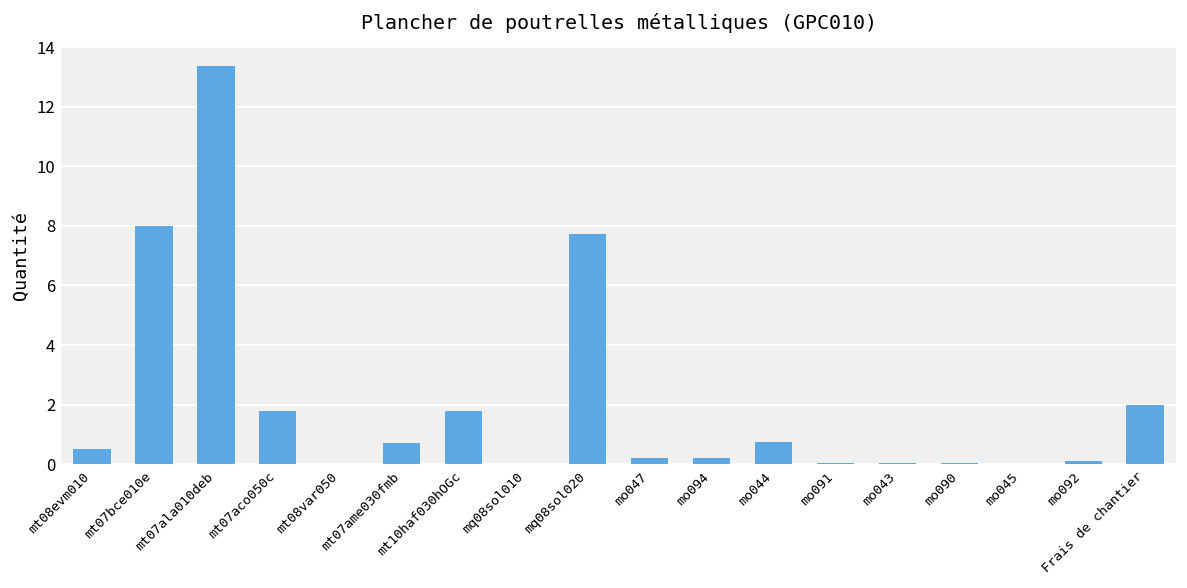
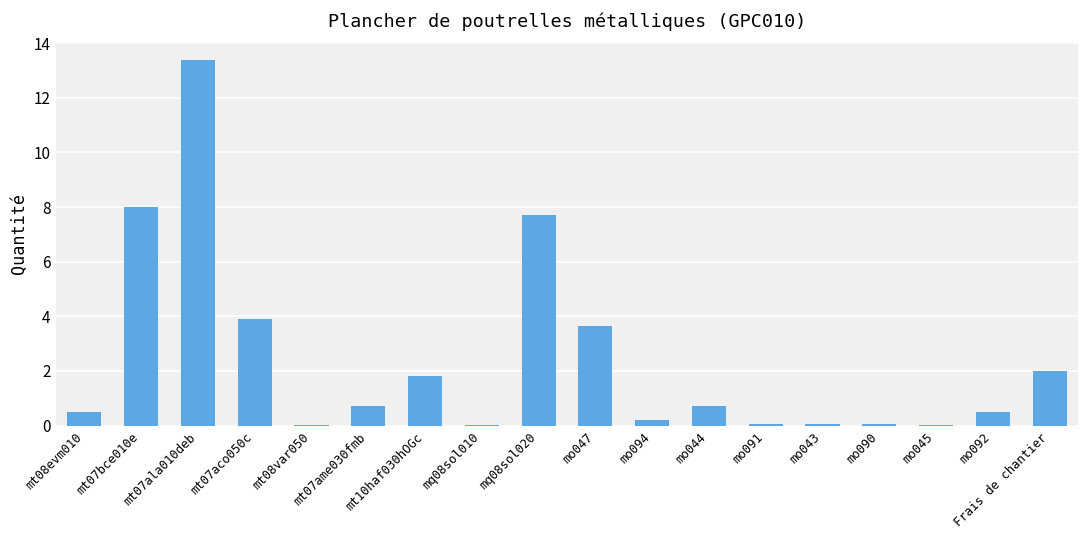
  {
    "mt08evm010": 0.5,
    "mt07bce010e": 8.0,
    "mt07ala010deb": 13.4,
-   "mt07aco050c": 1.8,
+   "mt07aco050c": 3.9,
    "mt07ame030fmb": 0.7,
    "mt10haf030hOGc": 1.8,
    "mq08sol020": 7.7,
-   "mo047": 0.2,
+   "mo047": 3.7,
    "mo094": 0.2,
    "mo044": 0.7,
-   "mo092": 0.1,
+   "mo092": 0.5,
    "Frais de chantier": 2.0
  }
